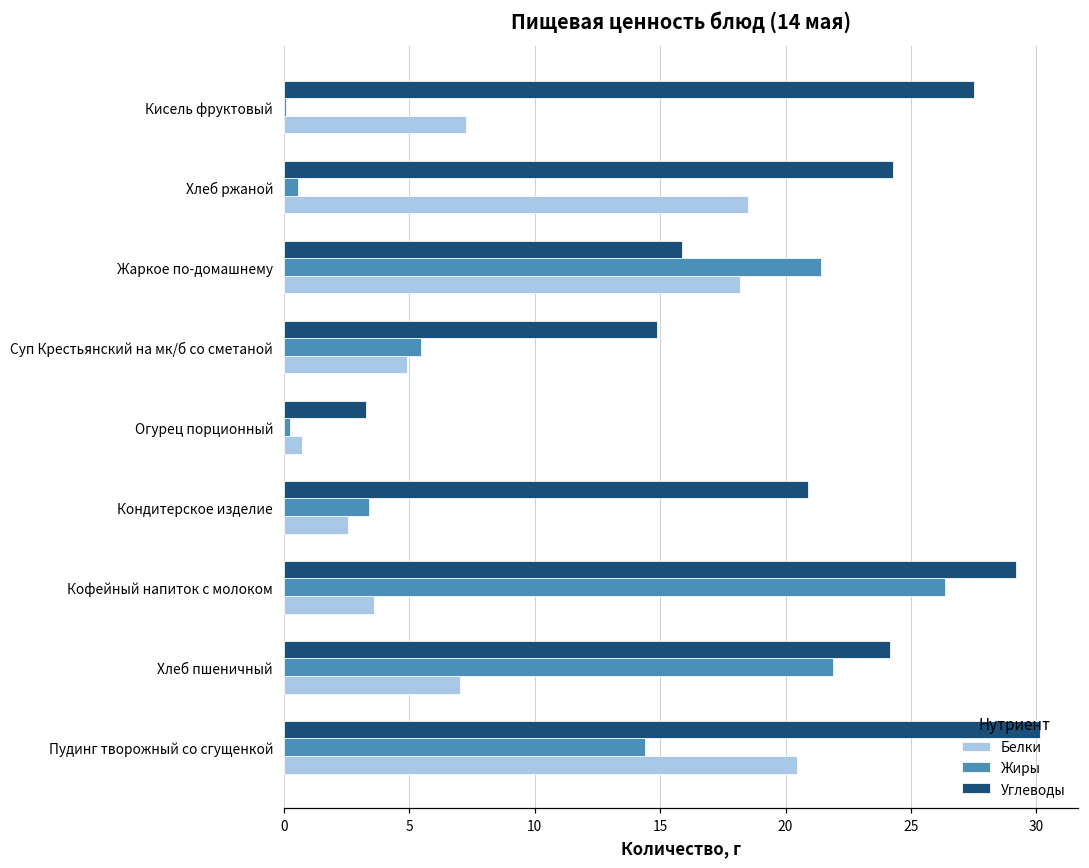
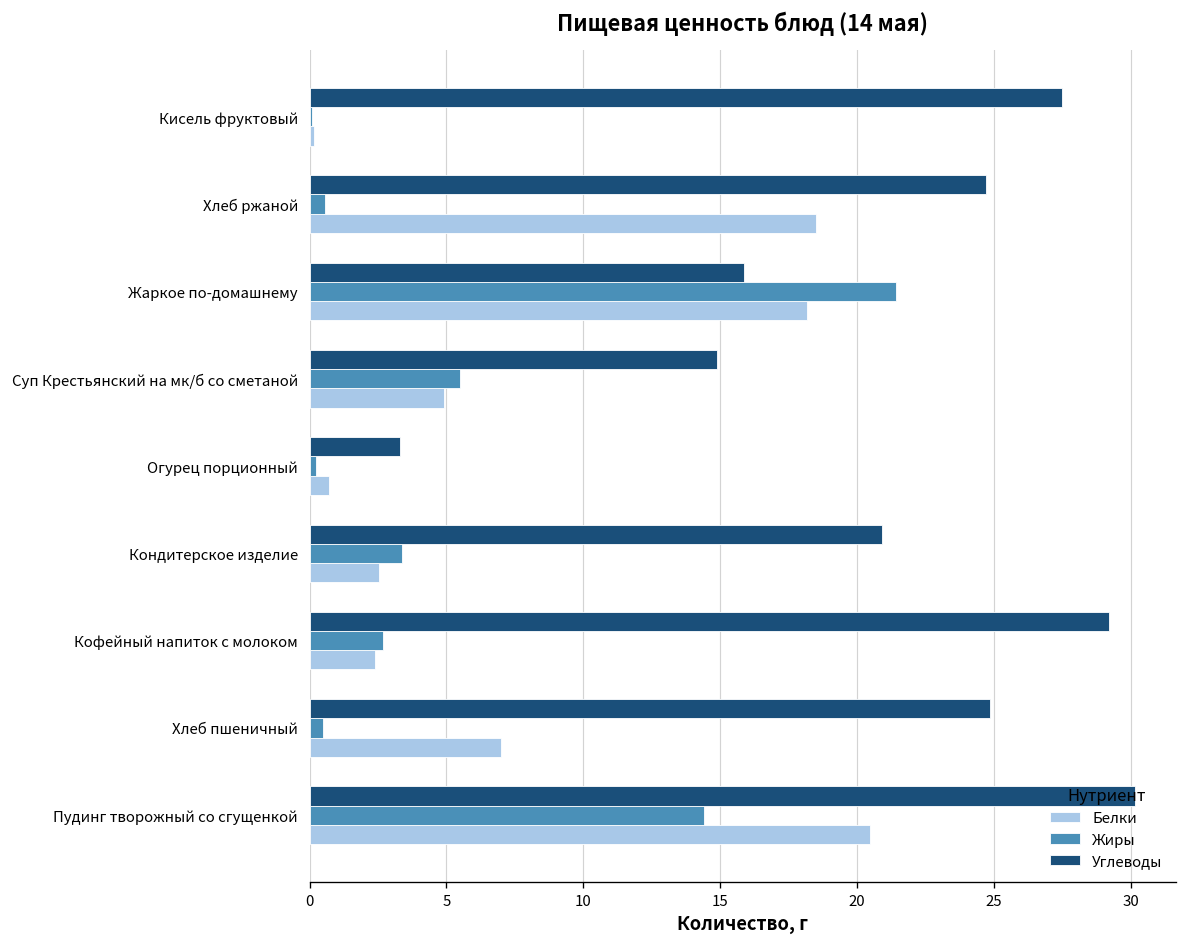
  {
    "Белки": {
-     "Кисель фруктовый": 7.3,
+     "Кисель фруктовый": 0.2,
      "Хлеб ржаной": 18.5,
      "Жаркое по-домашнему": 18.2,
      "Суп Крестьянский на мк/б со сметаной": 4.9,
      "Огурец порционный": 0.7,
      "Кондитерское изделие": 2.6,
-     "Кофейный напиток с молоком": 3.6,
+     "Кофейный напиток с молоком": 2.4,
      "Хлеб пшеничный": 7.0,
      "Пудинг творожный со сгущенкой": 20.5
    },
    "Жиры": {
      "Хлеб ржаной": 0.6,
      "Жаркое по-домашнему": 21.4,
      "Суп Крестьянский на мк/б со сметаной": 5.5,
      "Огурец порционный": 0.2,
      "Кондитерское изделие": 3.4,
-     "Кофейный напиток с молоком": 26.3,
-     "Хлеб пшеничный": 21.9,
+     "Кофейный напиток с молоком": 2.7,
+     "Хлеб пшеничный": 0.5,
      "Пудинг творожный со сгущенкой": 14.4
    },
    "Углеводы": {
      "Кисель фруктовый": 27.5,
-     "Хлеб ржаной": 24.3,
+     "Хлеб ржаной": 24.7,
      "Жаркое по-домашнему": 15.9,
      "Суп Крестьянский на мк/б со сметаной": 14.9,
      "Огурец порционный": 3.3,
      "Кондитерское изделие": 20.9,
      "Кофейный напиток с молоком": 29.2,
-     "Хлеб пшеничный": 24.2,
+     "Хлеб пшеничный": 24.9,
      "Пудинг творожный со сгущенкой": 30.2
    }
  }
